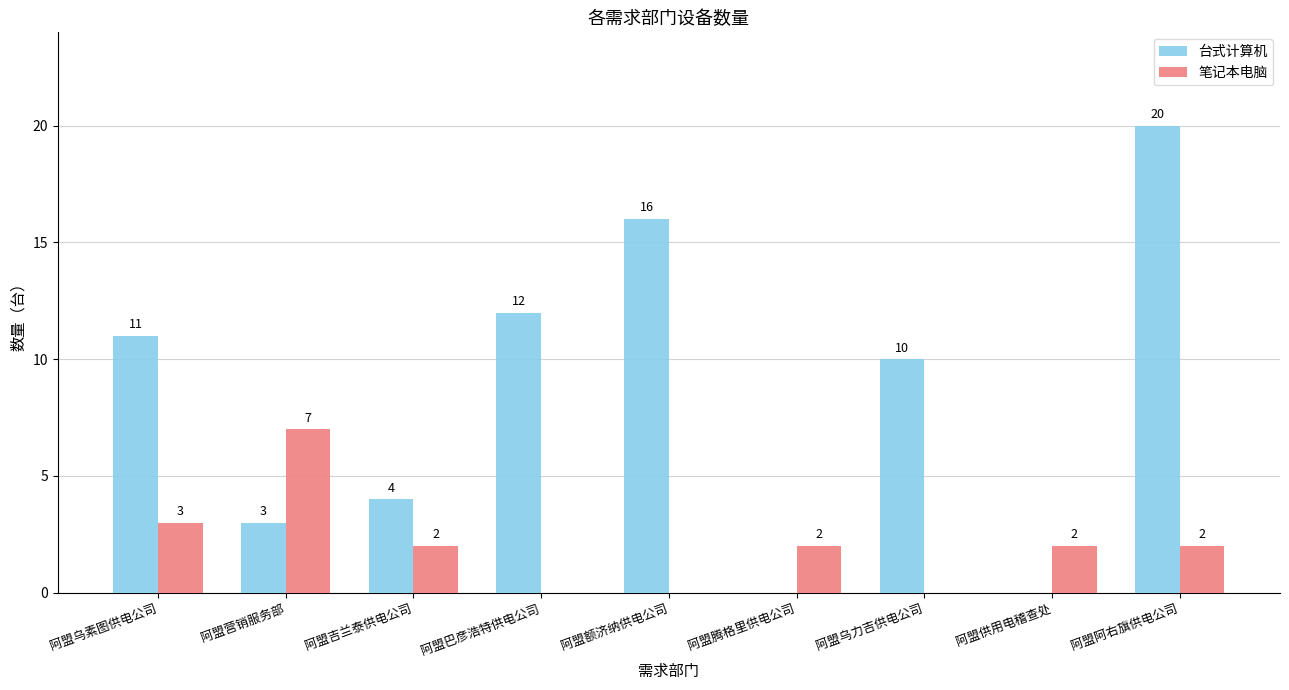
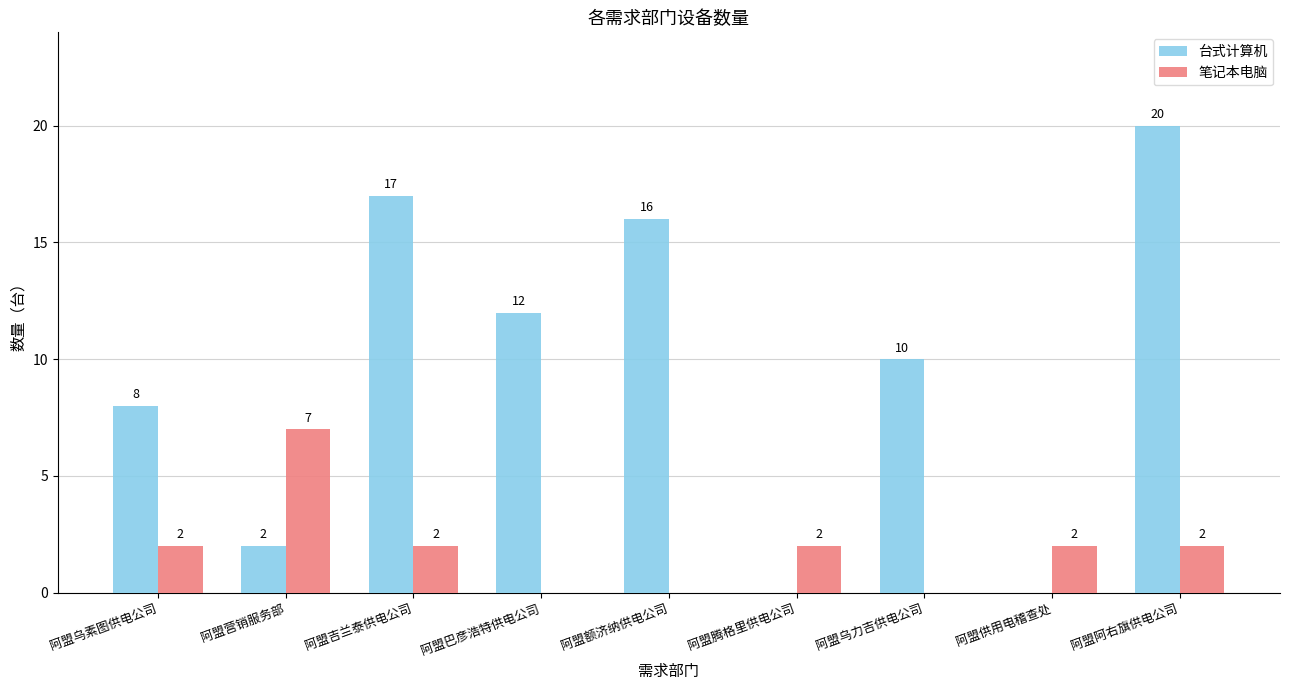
  {
    "台式计算机": {
-     "阿盟乌素图供电公司": 11,
-     "阿盟营销服务部": 3,
-     "阿盟吉兰泰供电公司": 4,
+     "阿盟乌素图供电公司": 8,
+     "阿盟营销服务部": 2,
+     "阿盟吉兰泰供电公司": 17,
      "阿盟巴彦浩特供电公司": 12,
      "阿盟额济纳供电公司": 16,
      "阿盟乌力吉供电公司": 10,
      "阿盟阿右旗供电公司": 20
    },
    "笔记本电脑": {
-     "阿盟乌素图供电公司": 3,
+     "阿盟乌素图供电公司": 2,
      "阿盟营销服务部": 7,
      "阿盟吉兰泰供电公司": 2,
      "阿盟腾格里供电公司": 2,
      "阿盟供用电稽查处": 2,
      "阿盟阿右旗供电公司": 2
    }
  }
